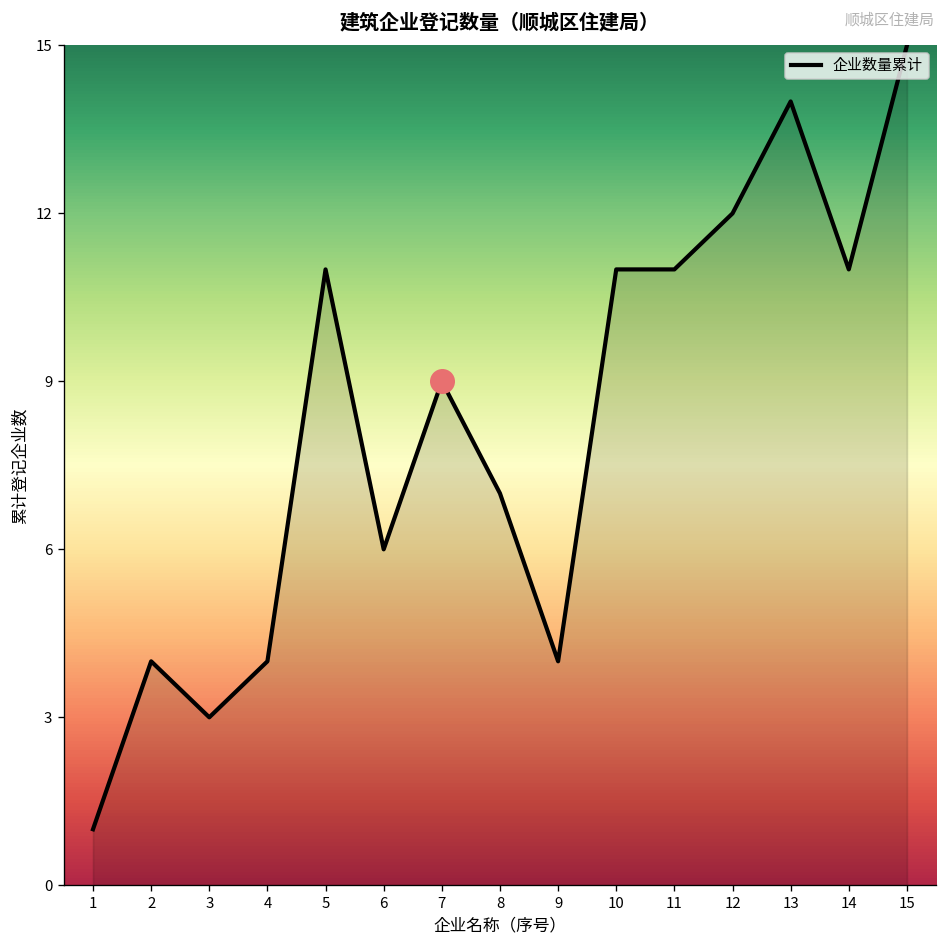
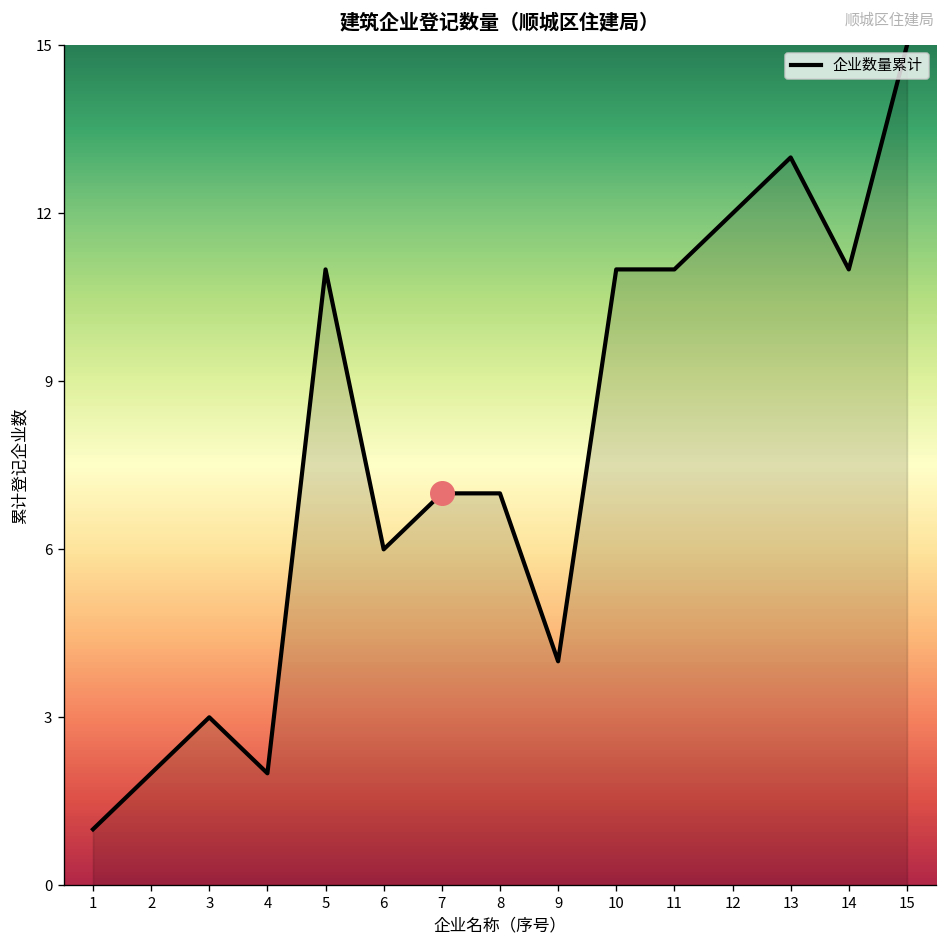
  {
    "企业数量累计": {
      "1": 1,
-     "2": 4,
+     "2": 2,
      "3": 3,
-     "4": 4,
+     "4": 2,
      "5": 11,
      "6": 6,
-     "7": 9,
+     "7": 7,
      "8": 7,
      "9": 4,
      "10": 11,
      "11": 11,
      "12": 12,
-     "13": 14,
+     "13": 13,
      "14": 11,
      "15": 15
    }
  }
